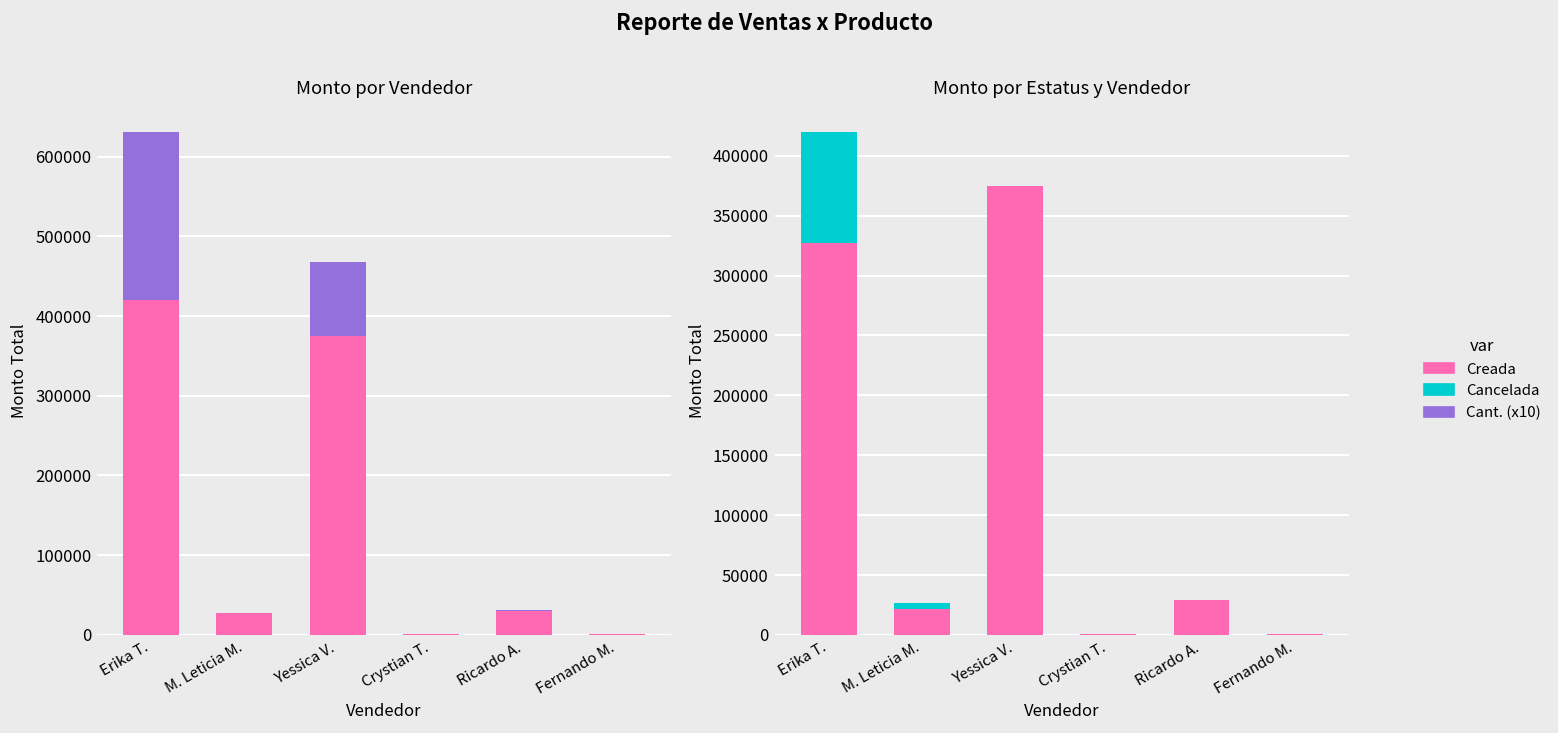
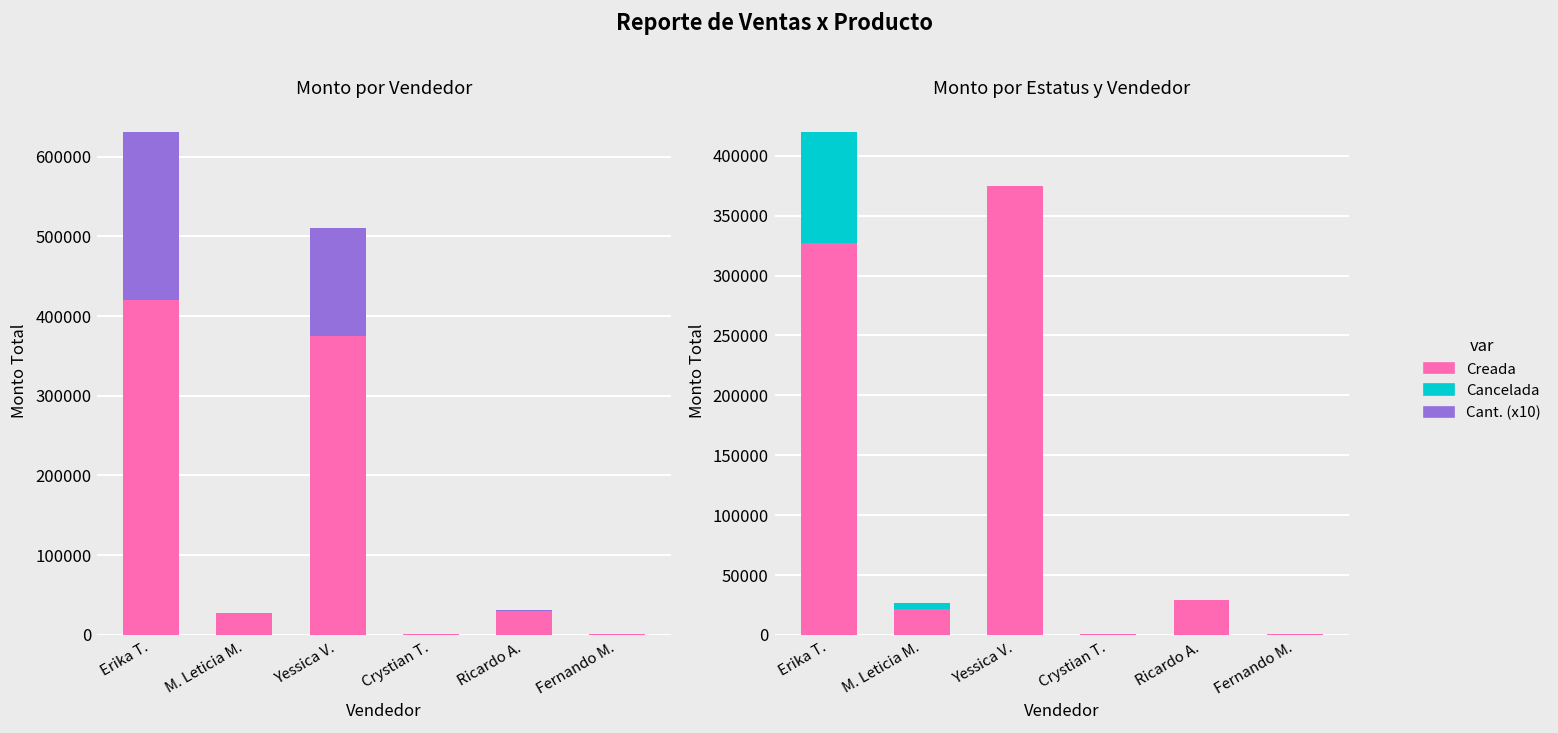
  {
    "Monto por Vendedor": {
      "Cant. (x10)": {
        "Erika T.": 210000,
-       "Yessica V.": 90000
+       "Yessica V.": 140000
      }
    },
    "Monto por Estatus y Vendedor": {
      "Creada": {
        "Erika T.": 330000,
        "M. Leticia M.": 20000,
        "Yessica V.": 370000,
        "Ricardo A.": 30000
      }
    }
  }
